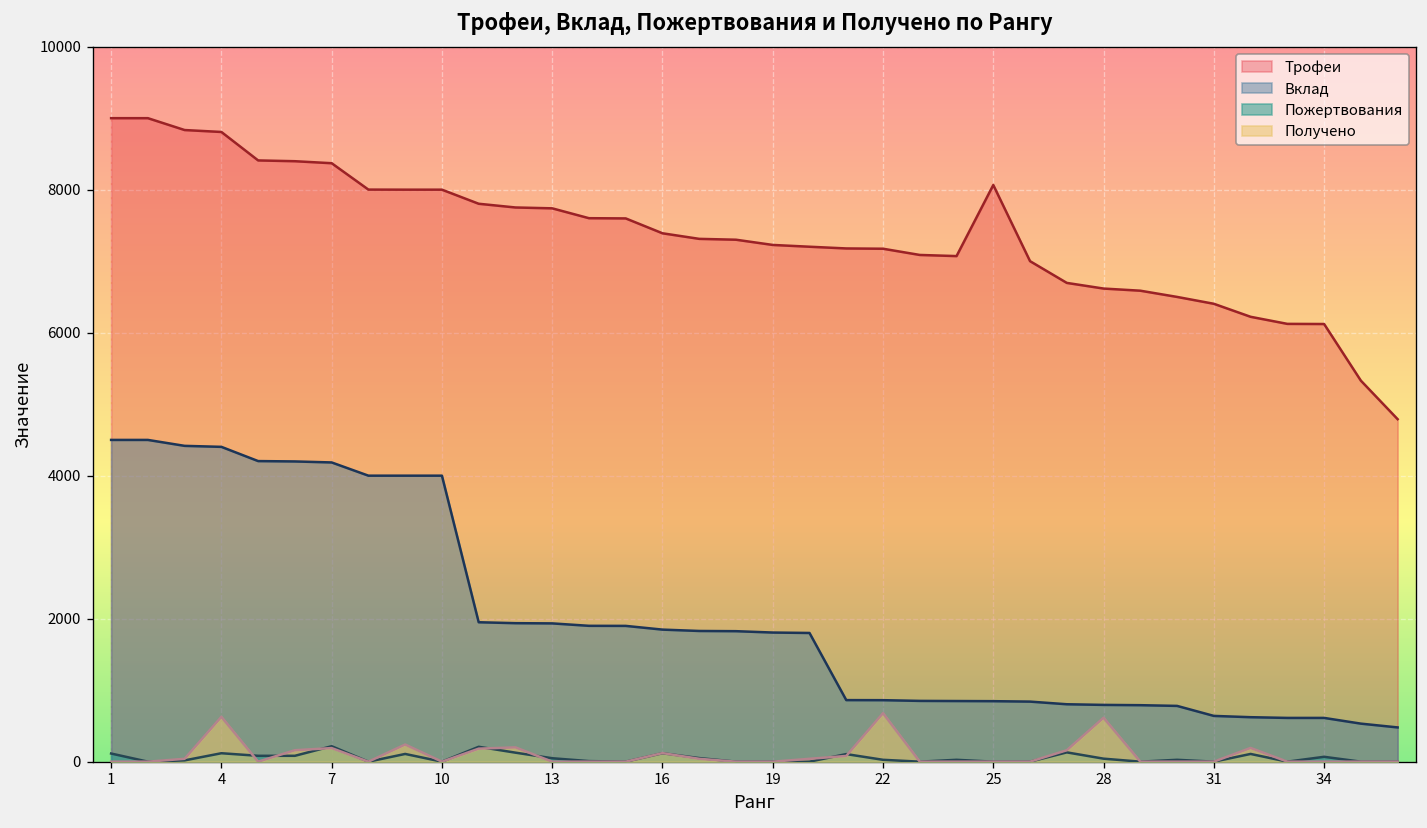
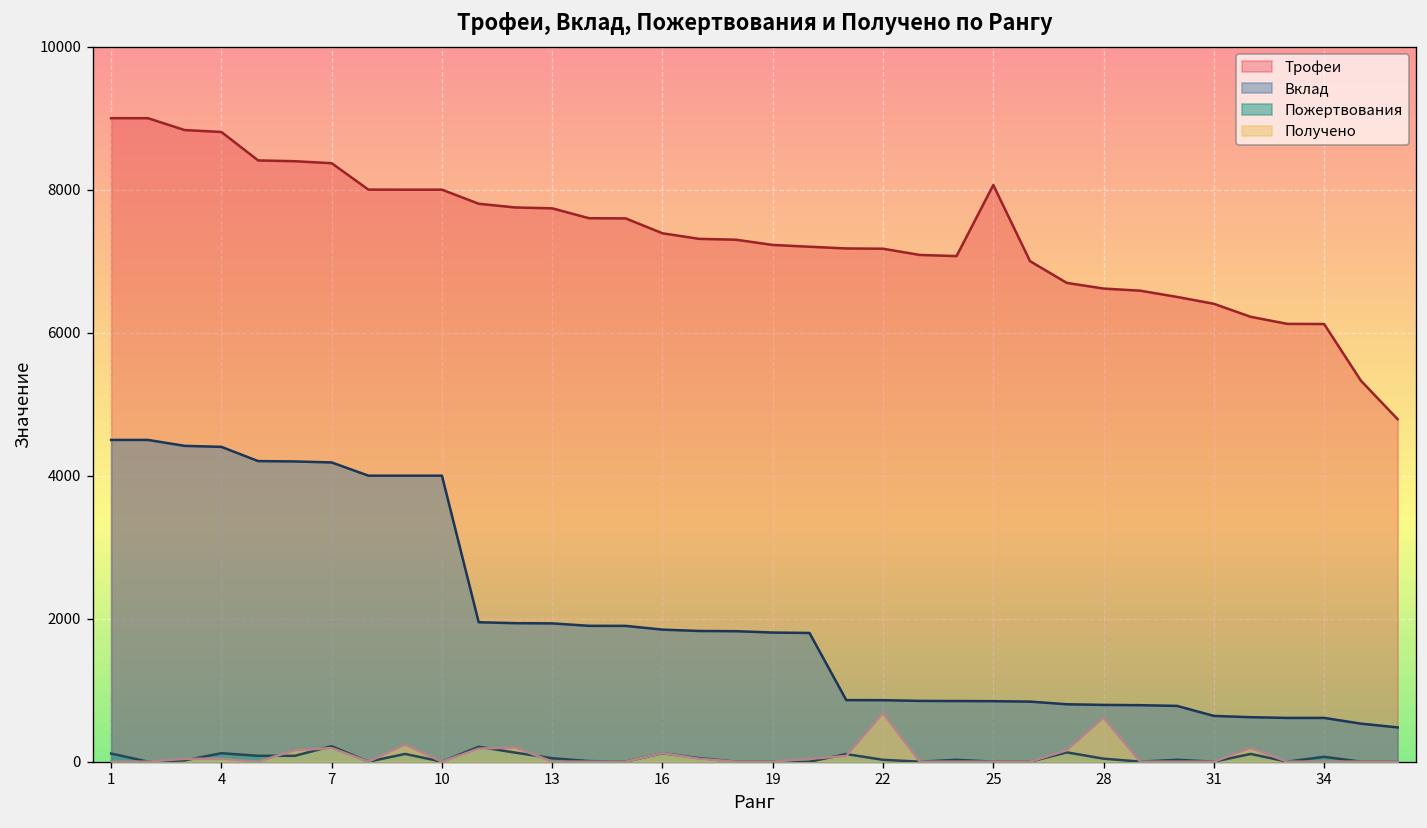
  {
    "Трофеи": {
      "1": 9000,
      "4": 8800,
      "7": 8400,
      "10": 8000,
      "13": 7700,
      "16": 7400,
      "19": 7200,
      "22": 7200,
      "25": 8100,
      "28": 6600,
      "31": 6400,
      "34": 6100
    },
    "Получено": {
      "1": 0,
-     "4": 600,
+     "4": 0,
      "13": 0,
      "22": 700,
      "28": 600,
      "34": 0
    }
  }
